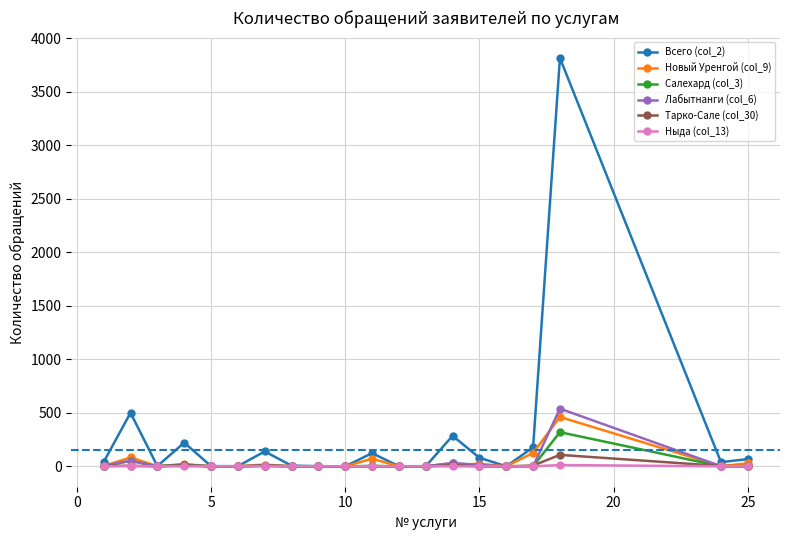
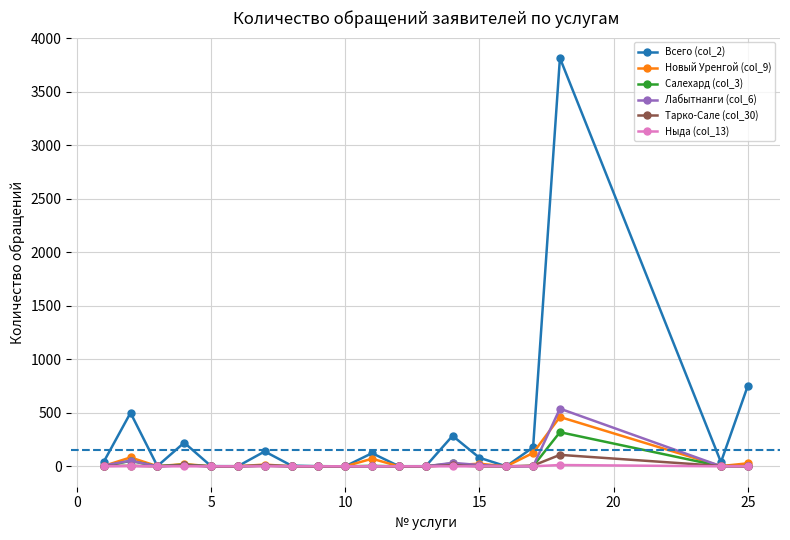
  {
    "Всего (col_2)": {
      "15": 80,
-     "25": 70
+     "25": 750
    },
    "Новый Уренгой (col_9)": {
      "25": 30
    }
  }
